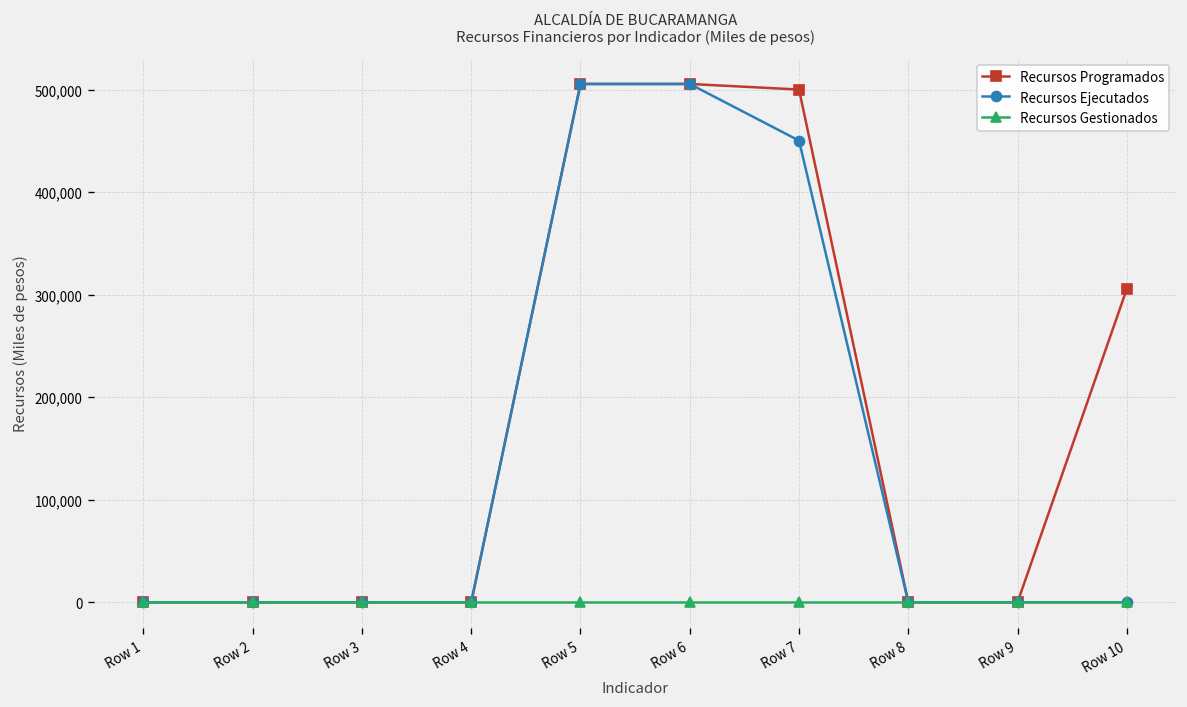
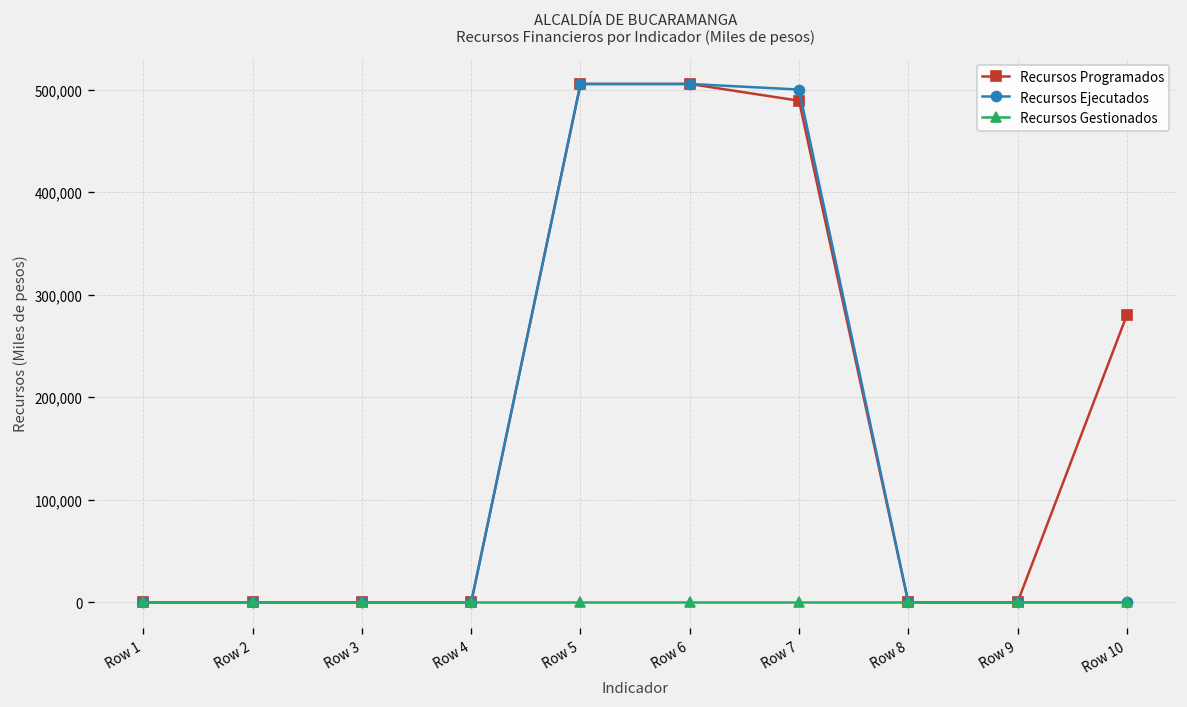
  {
    "Recursos Programados": {
-     "Row 7": "500,000",
-     "Row 10": "310,000"
+     "Row 7": "490,000",
+     "Row 10": "280,000"
    },
    "Recursos Ejecutados": {
-     "Row 7": "450,000"
+     "Row 7": "500,000"
    },
    "Recursos Gestionados": {
      "Row 5": "0",
      "Row 6": "0",
      "Row 7": "0"
    }
  }
